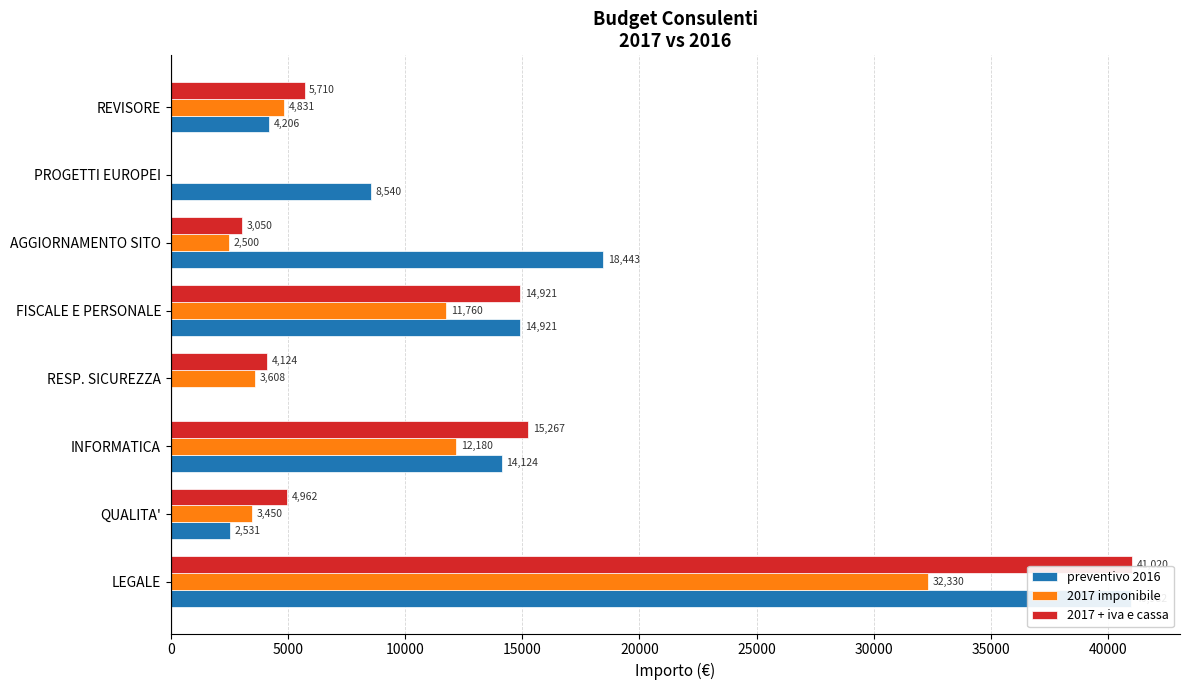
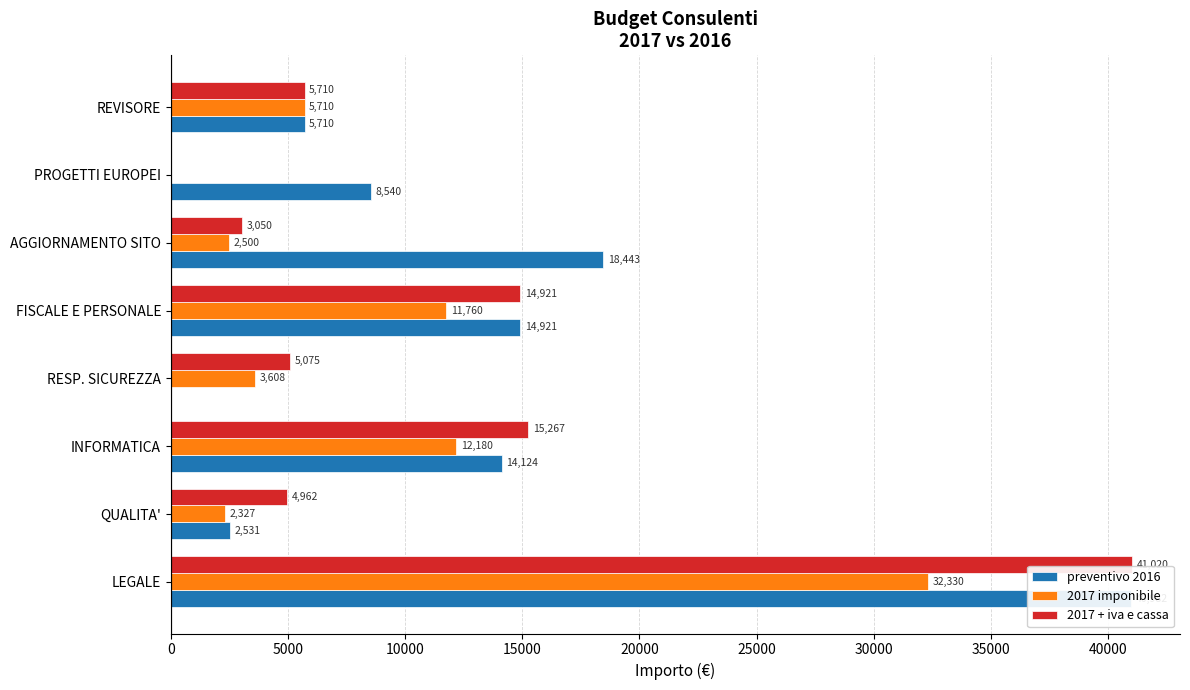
  {
    "preventivo 2016": {
-     "REVISORE": "4,206",
+     "REVISORE": "5,710",
      "PROGETTI EUROPEI": "8,540",
      "AGGIORNAMENTO SITO": "18,443",
      "FISCALE E PERSONALE": "14,921",
      "INFORMATICA": "14,124",
      "QUALITA'": "2,531"
    },
    "2017 imponibile": {
-     "REVISORE": "4,831",
+     "REVISORE": "5,710",
      "AGGIORNAMENTO SITO": "2,500",
      "FISCALE E PERSONALE": "11,760",
      "RESP. SICUREZZA": "3,608",
      "INFORMATICA": "12,180",
-     "QUALITA'": "3,450",
+     "QUALITA'": "2,327",
      "LEGALE": "32,330"
    },
    "2017 + iva e cassa": {
      "REVISORE": "5,710",
      "AGGIORNAMENTO SITO": "3,050",
      "FISCALE E PERSONALE": "14,921",
-     "RESP. SICUREZZA": "4,124",
+     "RESP. SICUREZZA": "5,075",
      "INFORMATICA": "15,267",
      "QUALITA'": "4,962"
    }
  }
